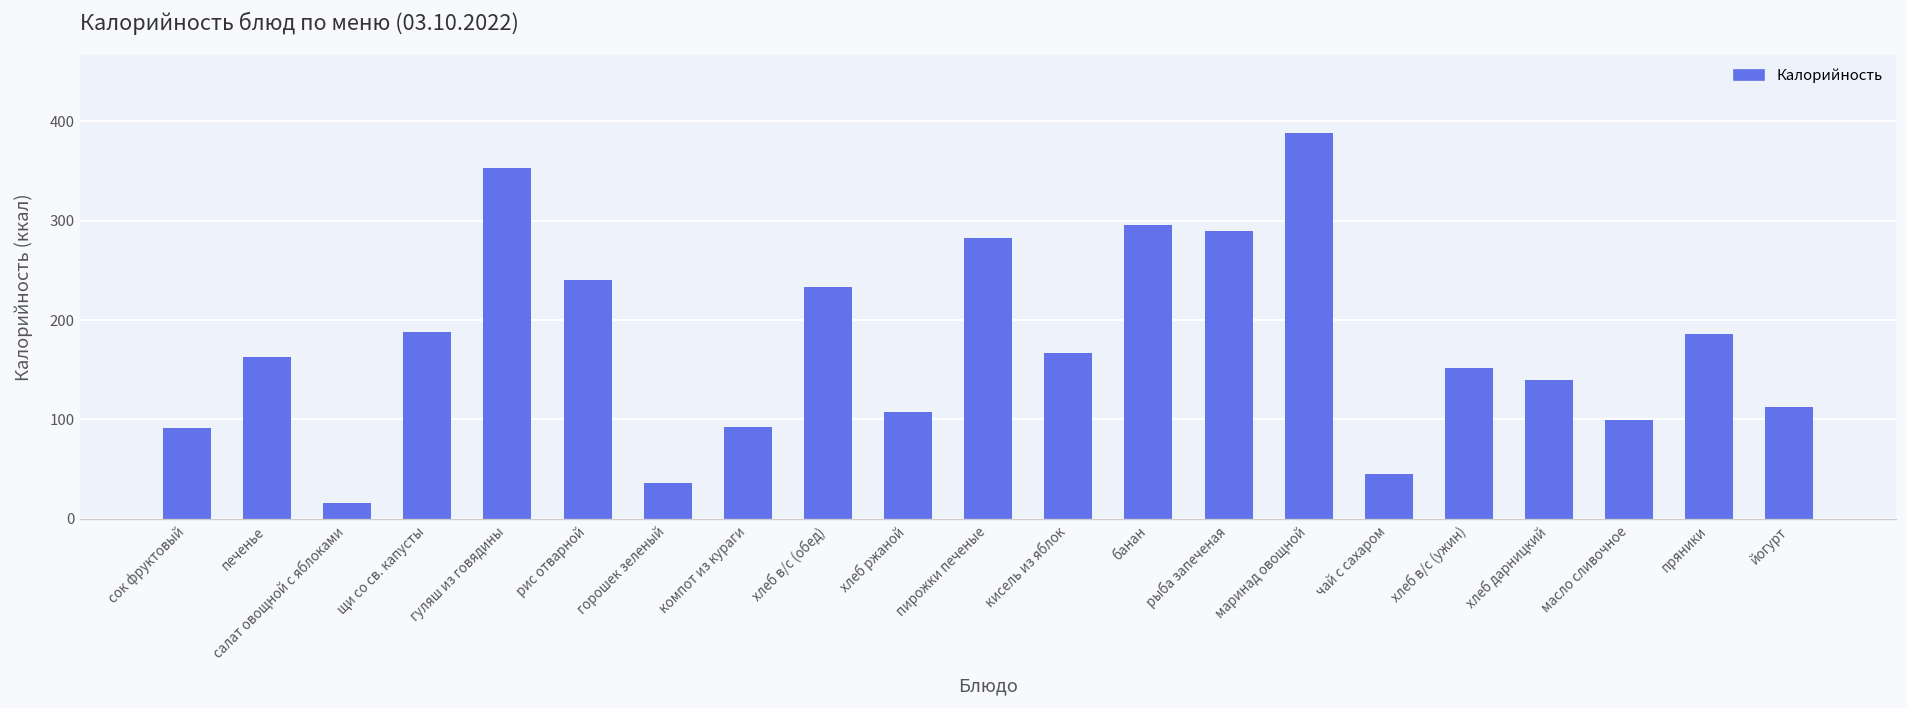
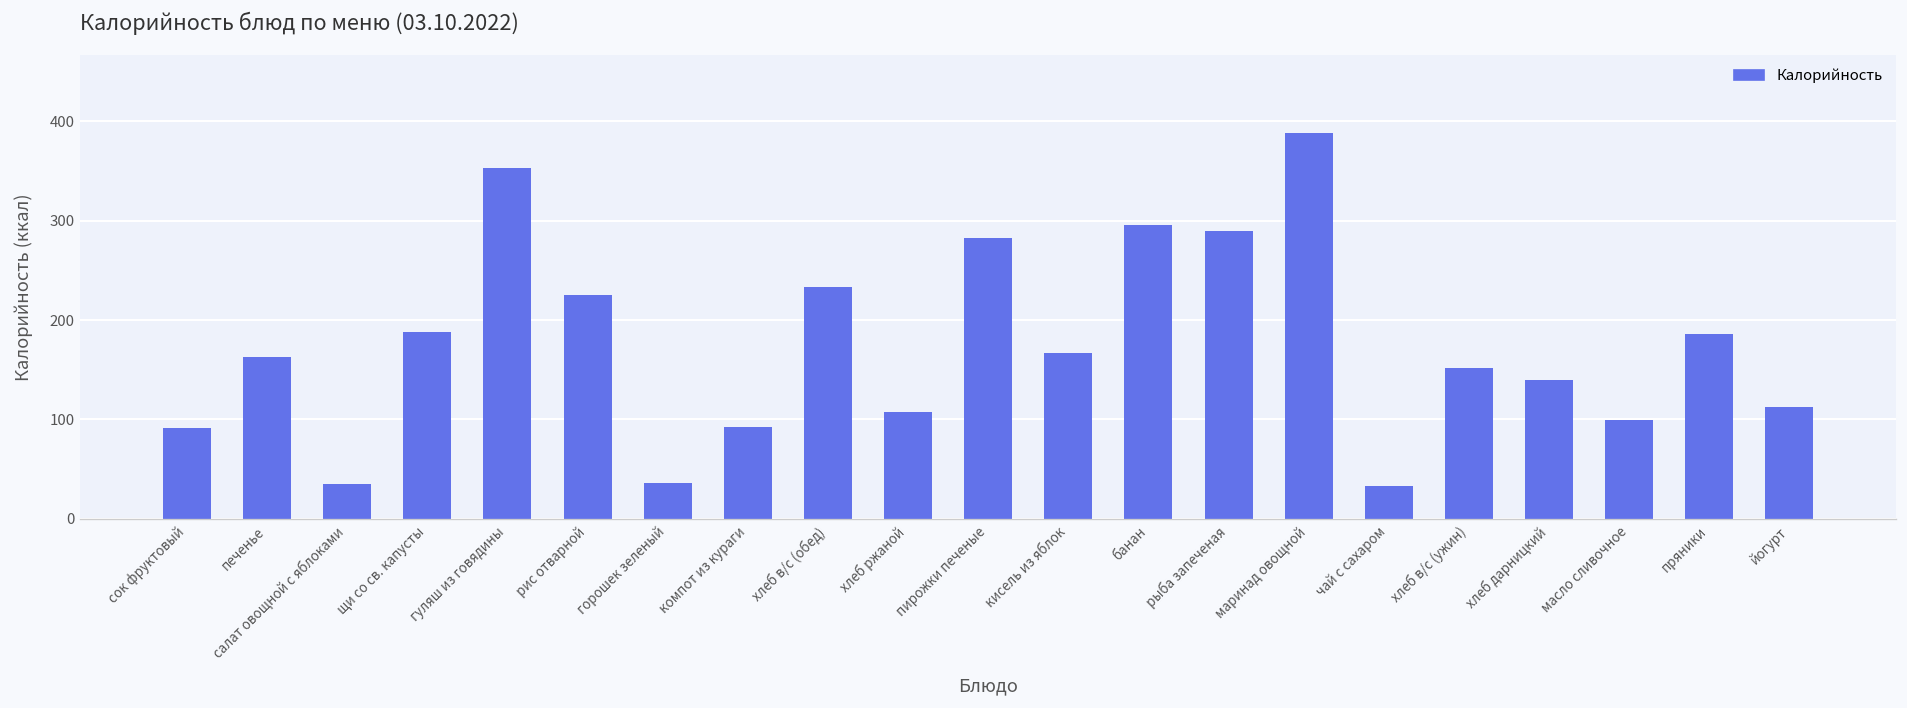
  {
    "сок фруктовый": 90,
    "печенье": 160,
-   "салат овощной с яблоками": 20,
+   "салат овощной с яблоками": 40,
    "щи со св. капусты": 190,
    "гуляш из говядины": 350,
-   "рис отварной": 240,
+   "рис отварной": 230,
    "горошек зеленый": 40,
    "компот из кураги": 90,
    "хлеб в/с (обед)": 230,
    "хлеб ржаной": 110,
    "пирожки печеные": 280,
    "кисель из яблок": 170,
    "банан": 300,
    "рыба запеченая": 290,
    "маринад овощной": 390,
-   "чай с сахаром": 50,
+   "чай с сахаром": 30,
    "хлеб в/с (ужин)": 150,
    "хлеб дарницкий": 140,
    "масло сливочное": 100,
    "пряники": 190,
    "йогурт": 110
  }
